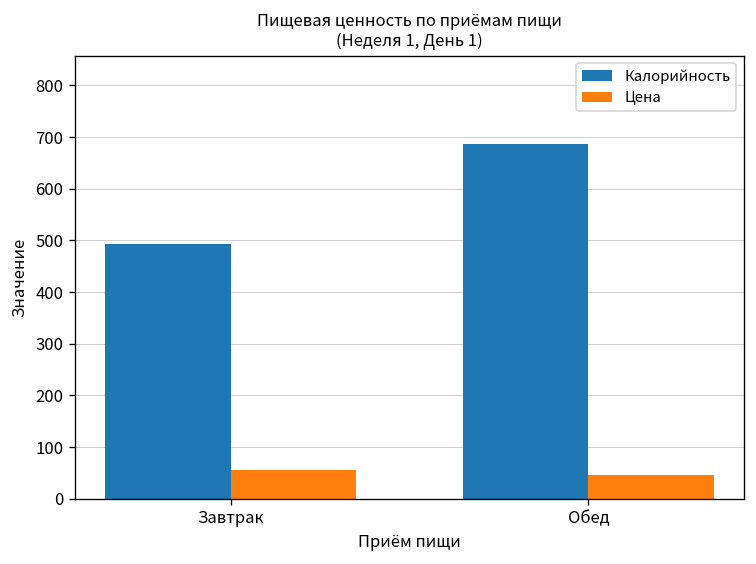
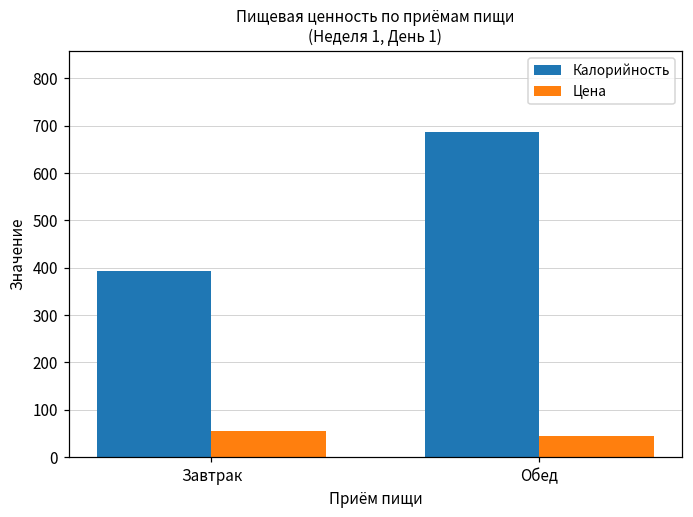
  {
    "Калорийность": {
-     "Завтрак": 490,
+     "Завтрак": 390,
      "Обед": 690
    },
    "Цена": {
      "Завтрак": 60,
      "Обед": 50
    }
  }
